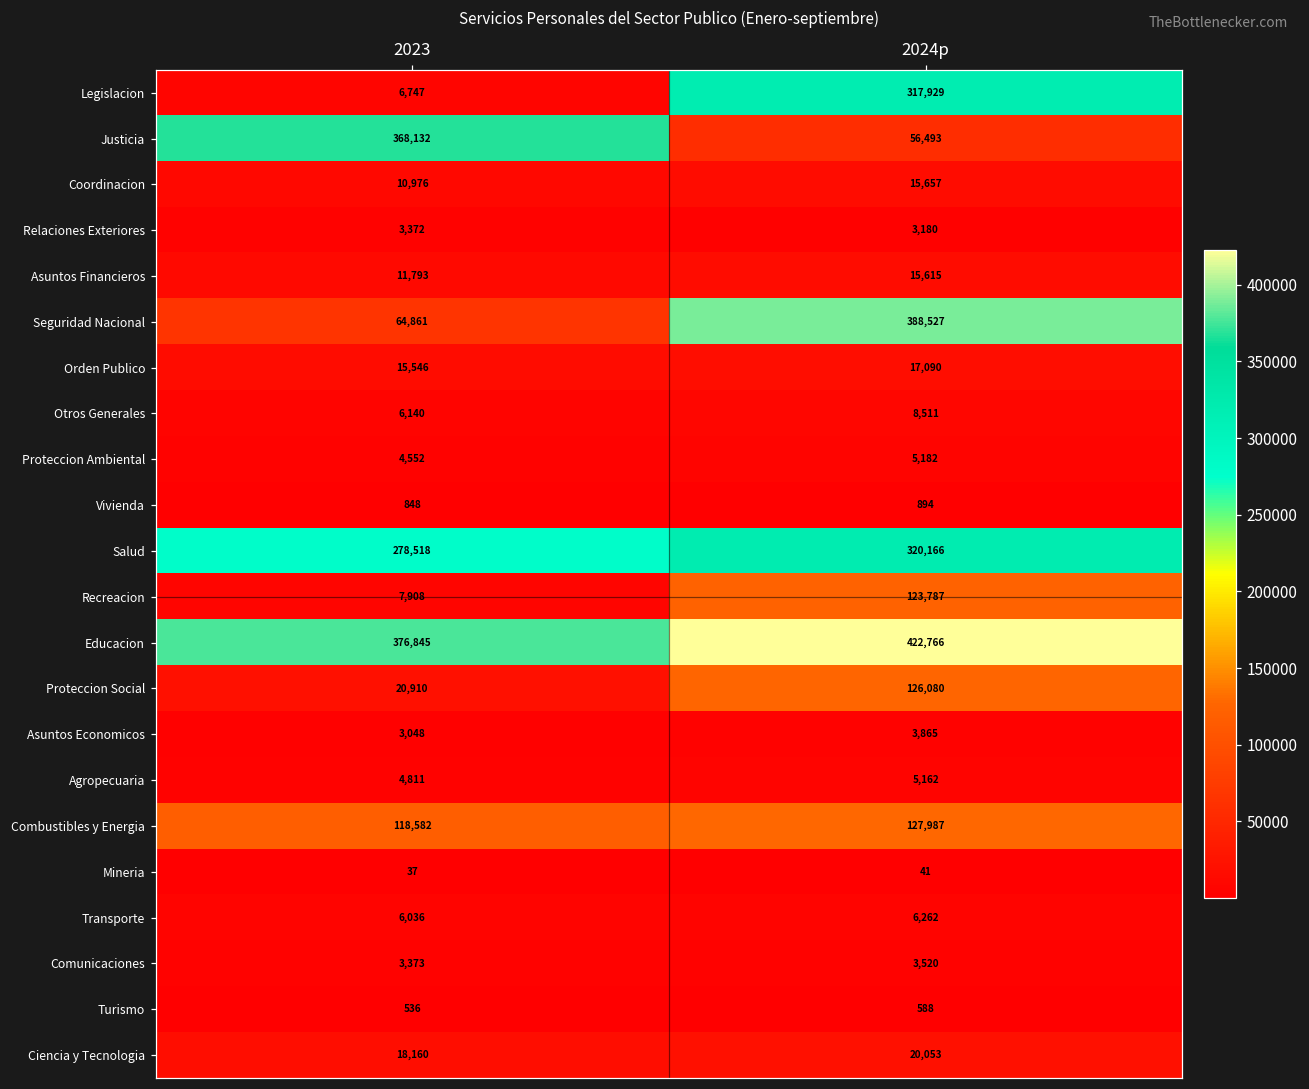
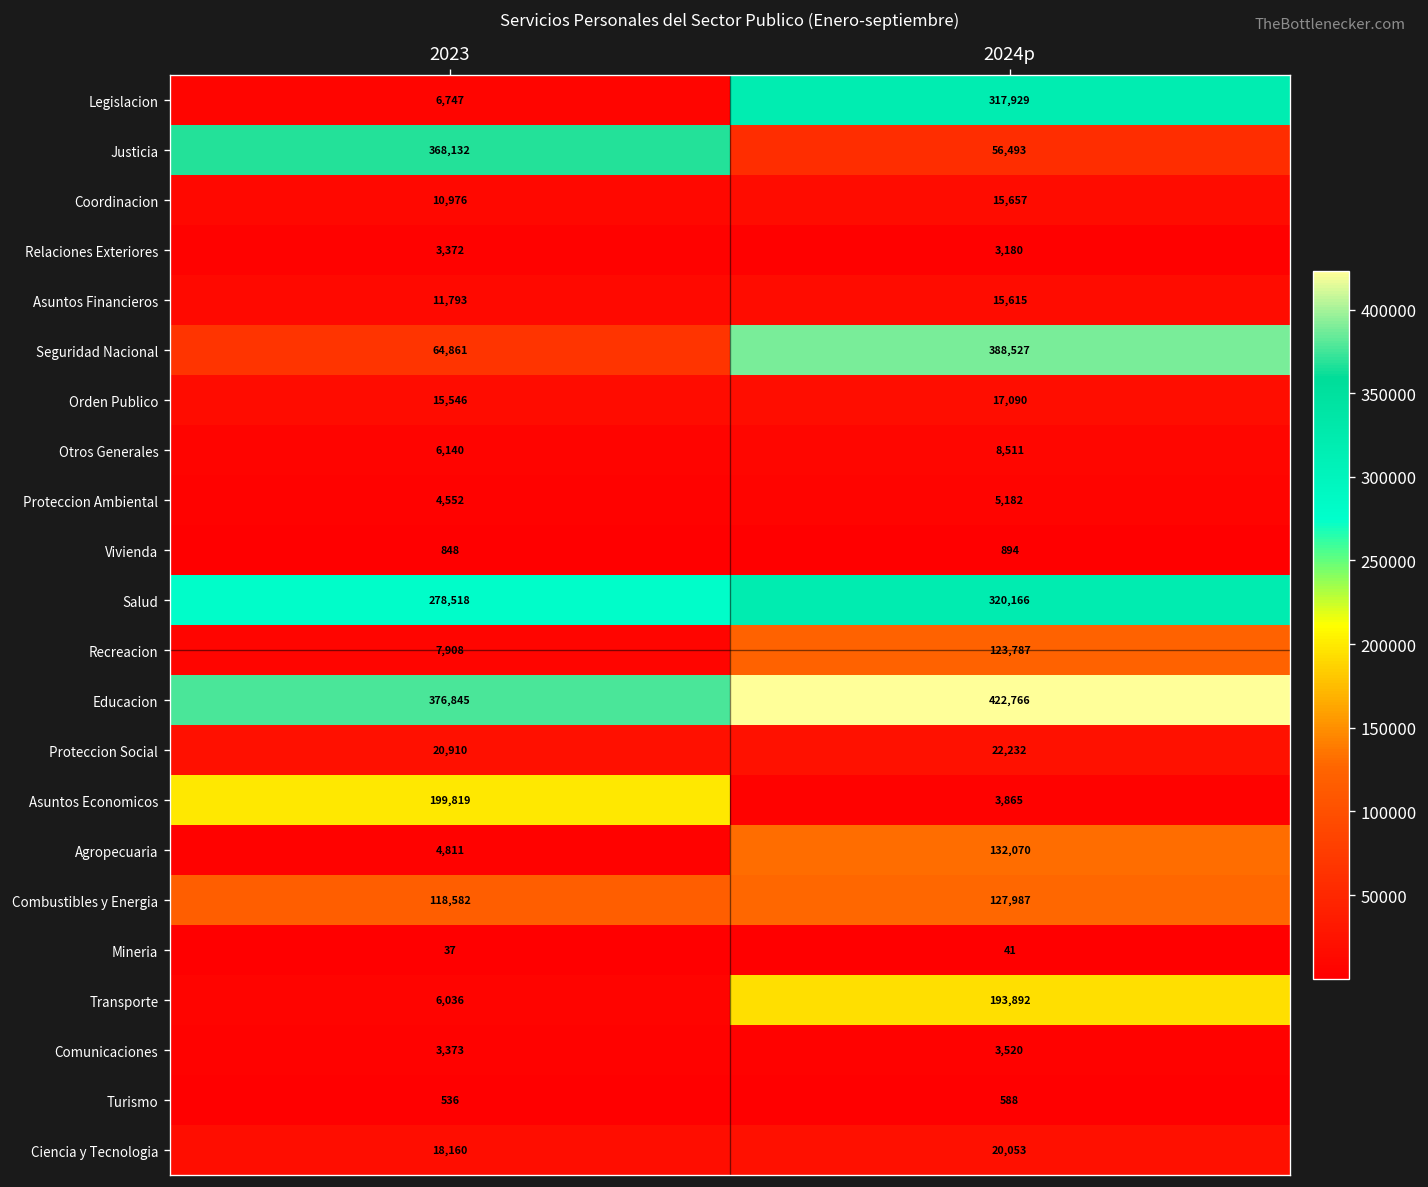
  {
    "Legislacion": {
      "2023": "6,747",
      "2024p": "317,929"
    },
    "Justicia": {
      "2023": "368,132",
      "2024p": "56,493"
    },
    "Coordinacion": {
      "2023": "10,976",
      "2024p": "15,657"
    },
    "Relaciones Exteriores": {
      "2023": "3,372",
      "2024p": "3,180"
    },
    "Asuntos Financieros": {
      "2023": "11,793",
      "2024p": "15,615"
    },
    "Seguridad Nacional": {
      "2023": "64,861",
      "2024p": "388,527"
    },
    "Orden Publico": {
      "2023": "15,546",
      "2024p": "17,090"
    },
    "Otros Generales": {
      "2023": "6,140",
      "2024p": "8,511"
    },
    "Proteccion Ambiental": {
      "2023": "4,552",
      "2024p": "5,182"
    },
    "Vivienda": {
      "2023": "848",
      "2024p": "894"
    },
    "Salud": {
      "2023": "278,518",
      "2024p": "320,166"
    },
    "Recreacion": {
      "2023": "7,908",
      "2024p": "123,787"
    },
    "Educacion": {
      "2023": "376,845",
      "2024p": "422,766"
    },
    "Proteccion Social": {
      "2023": "20,910",
-     "2024p": "126,080"
+     "2024p": "22,232"
    },
    "Asuntos Economicos": {
-     "2023": "3,048",
+     "2023": "199,819",
      "2024p": "3,865"
    },
    "Agropecuaria": {
      "2023": "4,811",
-     "2024p": "5,162"
+     "2024p": "132,070"
    },
    "Combustibles y Energia": {
      "2023": "118,582",
      "2024p": "127,987"
    },
    "Mineria": {
      "2023": "37",
      "2024p": "41"
    },
    "Transporte": {
      "2023": "6,036",
-     "2024p": "6,262"
+     "2024p": "193,892"
    },
    "Comunicaciones": {
      "2023": "3,373",
      "2024p": "3,520"
    },
    "Turismo": {
      "2023": "536",
      "2024p": "588"
    },
    "Ciencia y Tecnologia": {
      "2023": "18,160",
      "2024p": "20,053"
    }
  }
